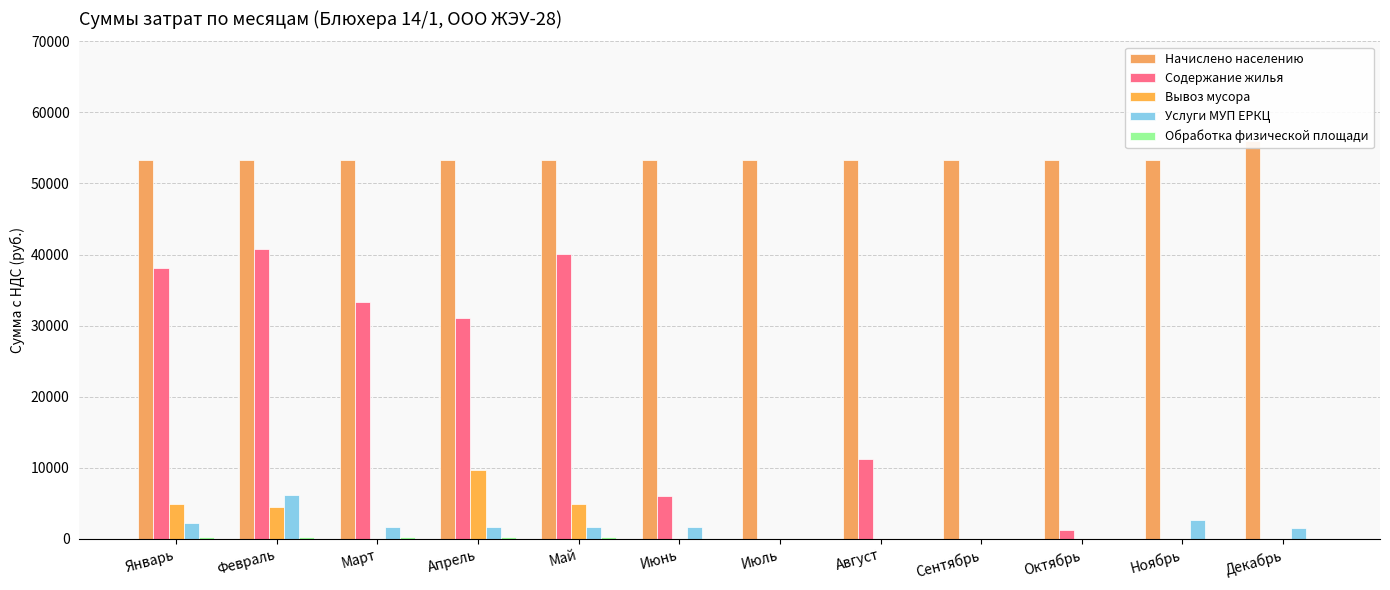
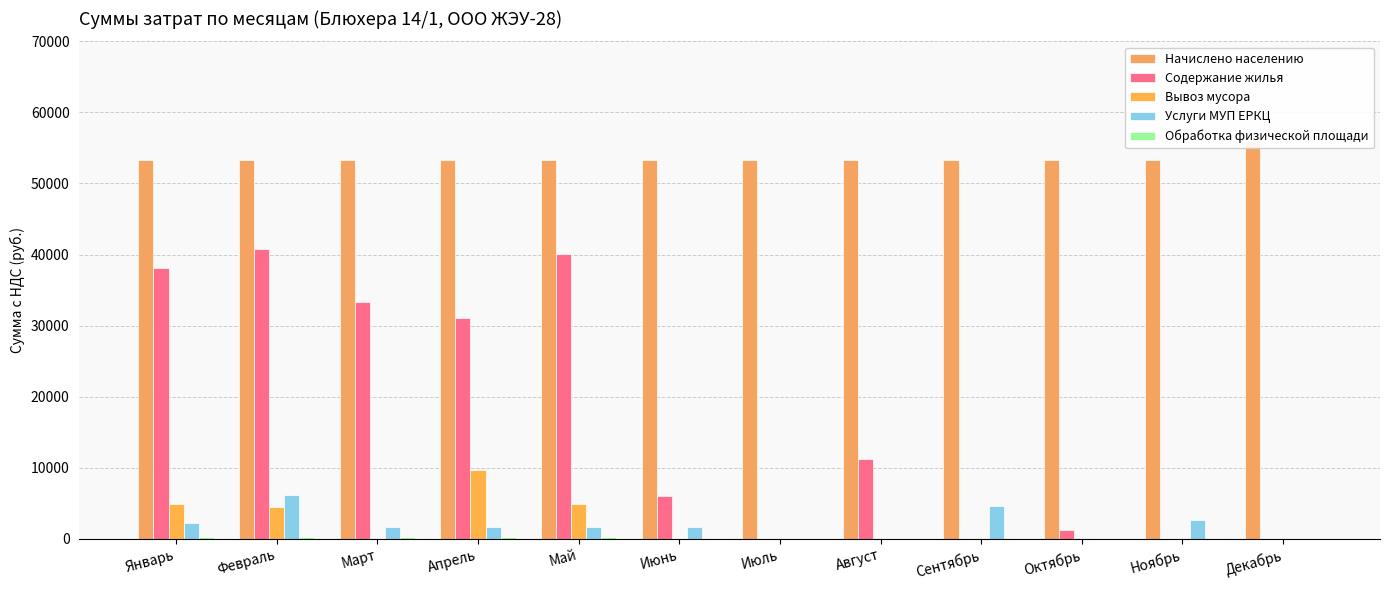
  {
    "Содержание жилья": {
      "Январь": 38000,
      "Февраль": 41000,
      "Март": 33000,
      "Апрель": 31000,
      "Май": 40000,
      "Июнь": 6000,
      "Июль": 0,
      "Август": 11000,
      "Сентябрь": 0,
      "Октябрь": 1000,
      "Ноябрь": 0,
      "Декабрь": 0
    },
    "Услуги МУП ЕРКЦ": {
      "Январь": 2000,
      "Февраль": 6000,
      "Март": 2000,
      "Апрель": 2000,
      "Май": 2000,
      "Июнь": 2000,
      "Июль": 0,
      "Август": 0,
-     "Сентябрь": 0,
+     "Сентябрь": 5000,
      "Октябрь": 0,
      "Ноябрь": 3000,
-     "Декабрь": 2000
+     "Декабрь": 0
    },
    "Обработка физической площади": {
      "Июнь": 0,
      "Июль": 0,
      "Август": 0,
      "Сентябрь": 0,
      "Октябрь": 0,
      "Ноябрь": 0,
      "Декабрь": 0
    }
  }
